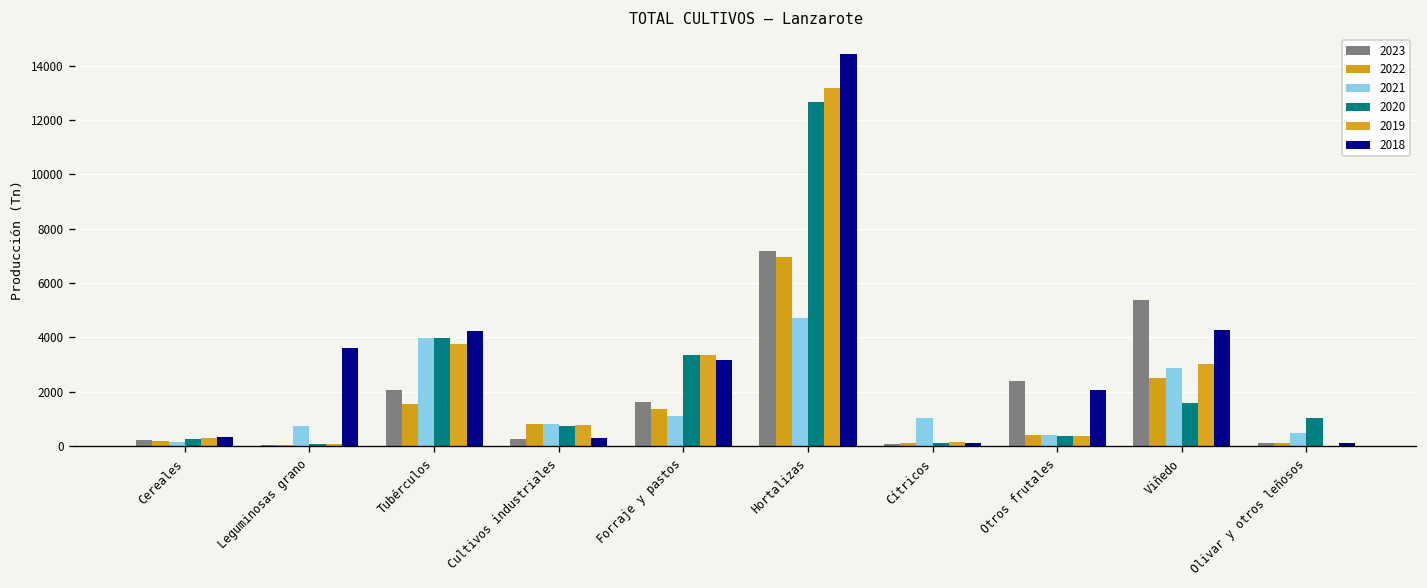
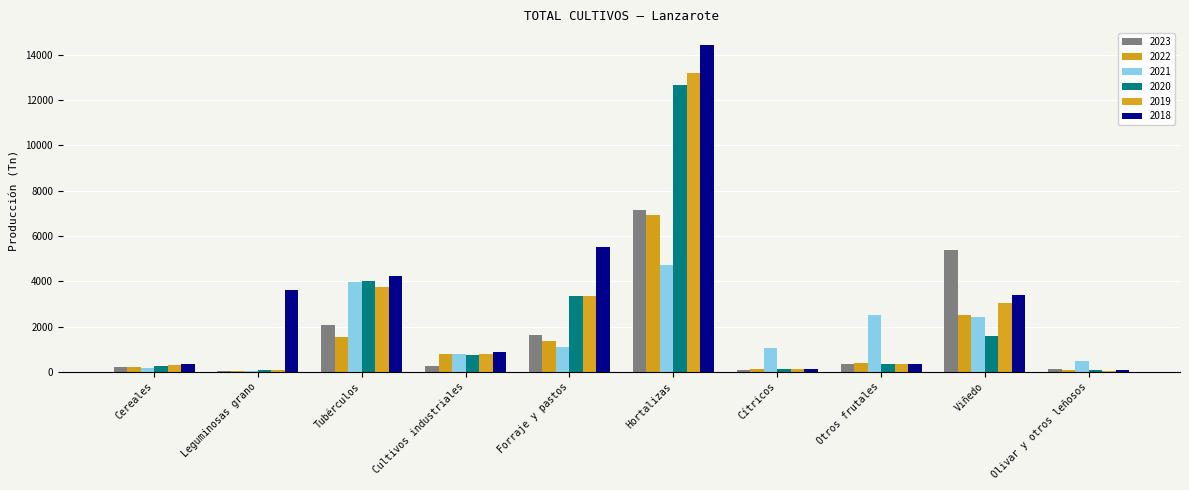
  {
    "2023": {
      "Cereales": 200,
      "Tubérculos": 2000,
      "Cultivos industriales": 300,
      "Forraje y pastos": 1600,
      "Hortalizas": 7200,
-     "Otros frutales": 2400,
+     "Otros frutales": 300,
      "Viñedo": 5400
    },
    "2021": {
      "Cereales": 200,
-     "Leguminosas grano": 700,
+     "Leguminosas grano": 0,
      "Tubérculos": 4000,
      "Cultivos industriales": 800,
      "Forraje y pastos": 1100,
      "Hortalizas": 4700,
      "Cítricos": 1000,
-     "Otros frutales": 400,
-     "Viñedo": 2900,
+     "Otros frutales": 2500,
+     "Viñedo": 2400,
      "Olivar y otros leñosos": 500
    },
    "2020": {
      "Cereales": 300,
      "Tubérculos": 4000,
      "Cultivos industriales": 700,
      "Forraje y pastos": 3400,
      "Hortalizas": 12700,
      "Cítricos": 100,
      "Otros frutales": 400,
      "Viñedo": 1600,
-     "Olivar y otros leñosos": 1000
+     "Olivar y otros leñosos": 100
    },
    "2018": {
      "Cereales": 300,
      "Leguminosas grano": 3600,
      "Tubérculos": 4200,
-     "Cultivos industriales": 300,
-     "Forraje y pastos": 3200,
+     "Cultivos industriales": 900,
+     "Forraje y pastos": 5500,
      "Hortalizas": 14400,
      "Cítricos": 100,
-     "Otros frutales": 2100,
-     "Viñedo": 4300
+     "Otros frutales": 300,
+     "Viñedo": 3400
    }
  }
